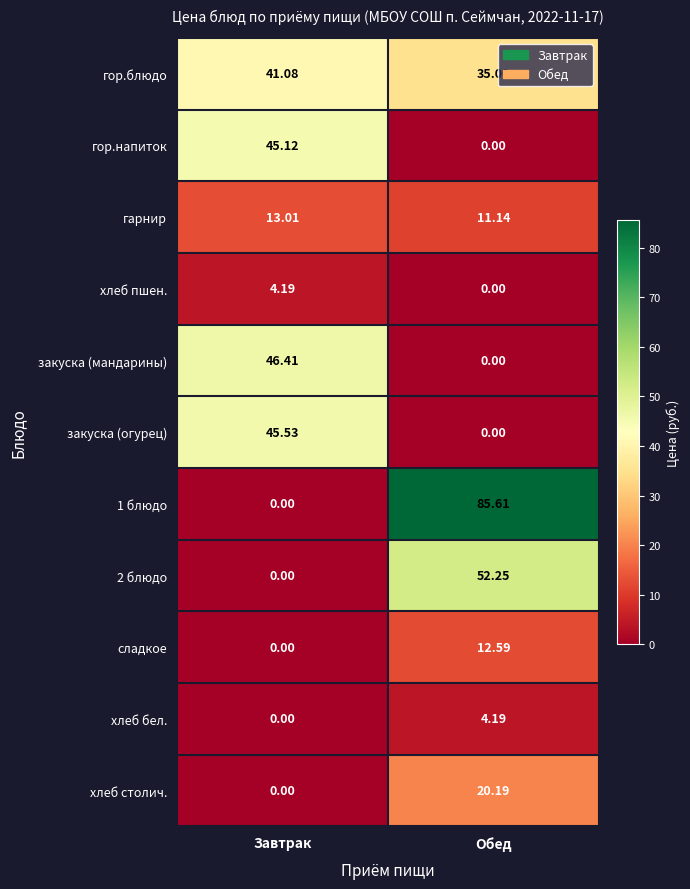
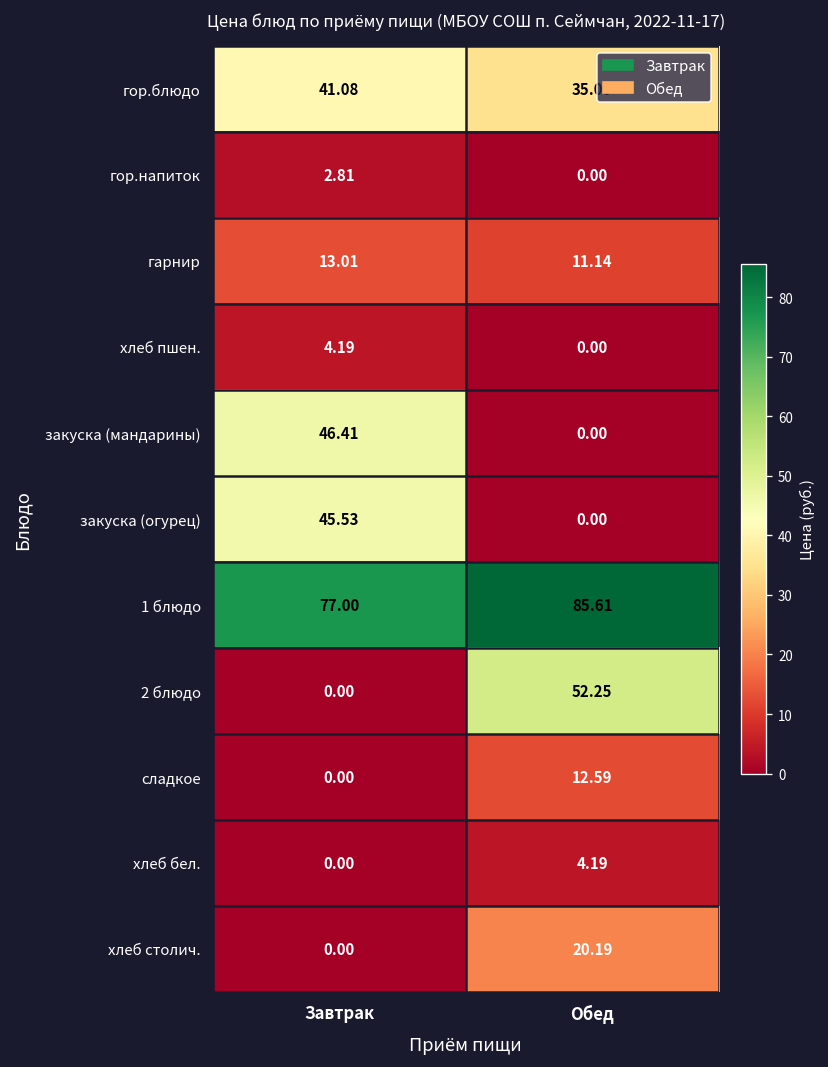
  {
    "гор.блюдо": {
      "Завтрак": 41.08
    },
    "гор.напиток": {
-     "Завтрак": 45.12,
+     "Завтрак": 2.81,
      "Обед": 0.00
    },
    "гарнир": {
      "Завтрак": 13.01,
      "Обед": 11.14
    },
    "хлеб пшен.": {
      "Завтрак": 4.19,
      "Обед": 0.00
    },
    "закуска (мандарины)": {
      "Завтрак": 46.41,
      "Обед": 0.00
    },
    "закуска (огурец)": {
      "Завтрак": 45.53,
      "Обед": 0.00
    },
    "1 блюдо": {
-     "Завтрак": 0.00,
+     "Завтрак": 77.00,
      "Обед": 85.61
    },
    "2 блюдо": {
      "Завтрак": 0.00,
      "Обед": 52.25
    },
    "сладкое": {
      "Завтрак": 0.00,
      "Обед": 12.59
    },
    "хлеб бел.": {
      "Завтрак": 0.00,
      "Обед": 4.19
    },
    "хлеб столич.": {
      "Завтрак": 0.00,
      "Обед": 20.19
    }
  }
